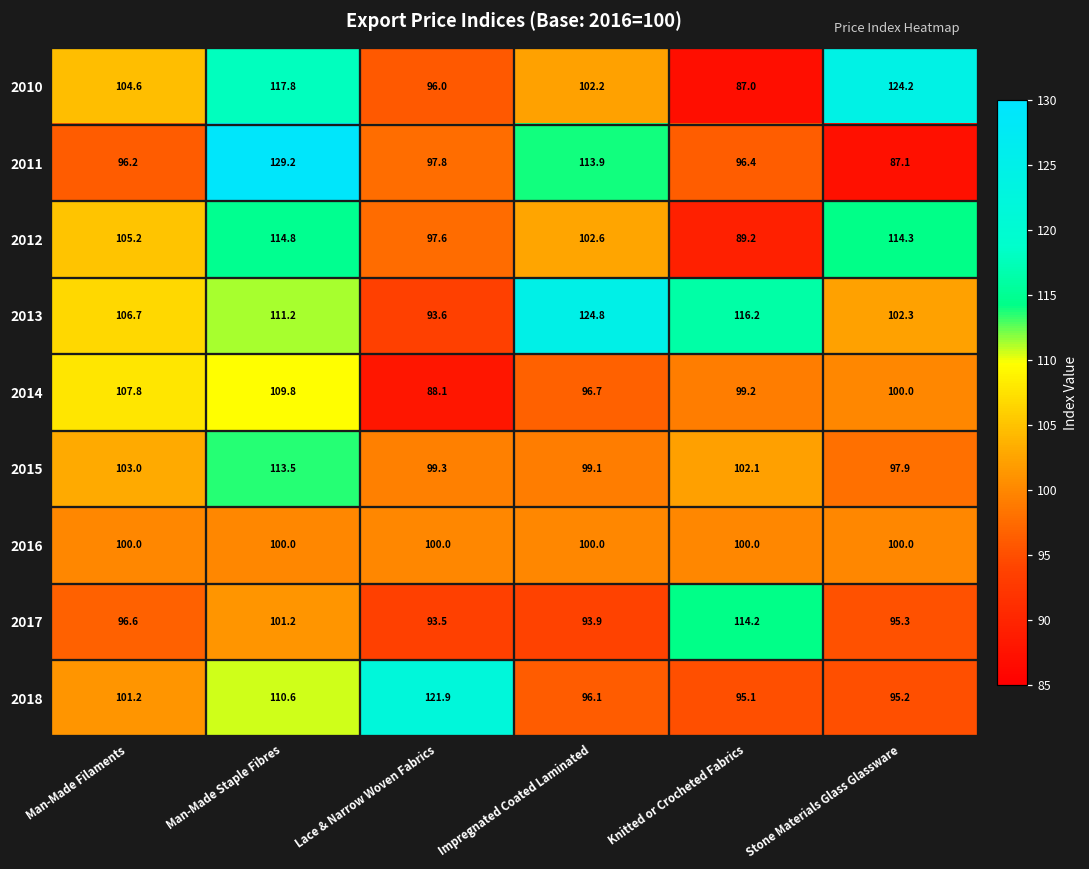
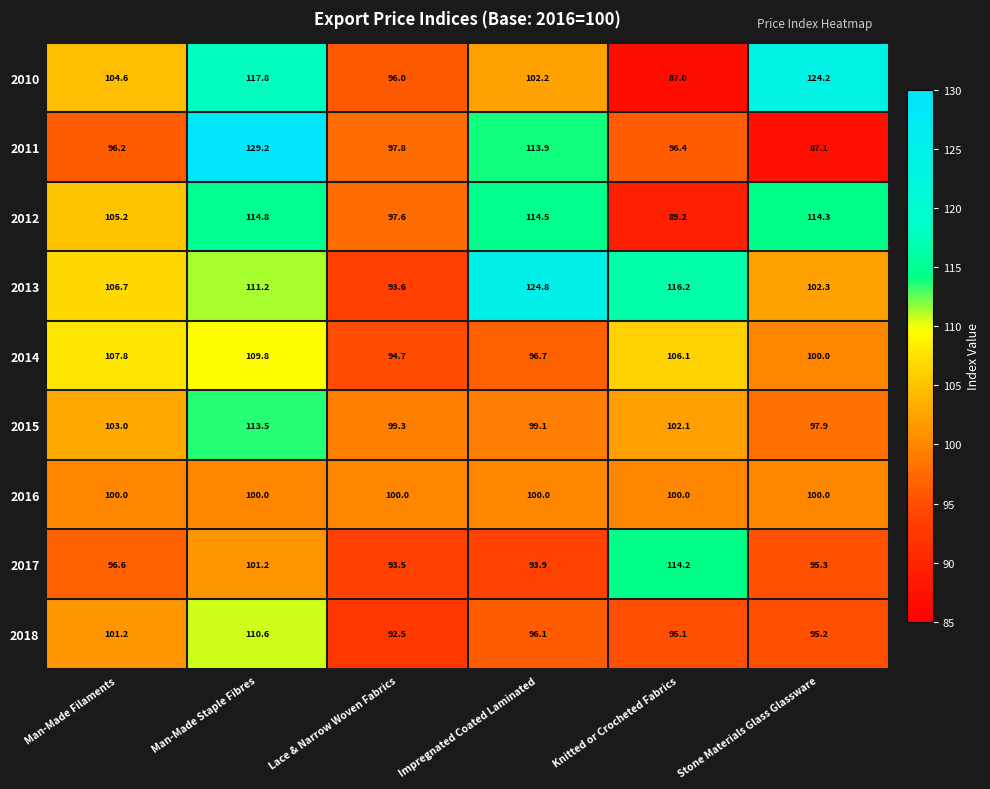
  {
    "2010": {
      "Man-Made Filaments": 104.6,
      "Man-Made Staple Fibres": 117.8,
      "Lace & Narrow Woven Fabrics": 96.0,
      "Impregnated Coated Laminated": 102.2,
      "Knitted or Crocheted Fabrics": 87.0,
      "Stone Materials Glass Glassware": 124.2
    },
    "2011": {
      "Man-Made Filaments": 96.2,
      "Man-Made Staple Fibres": 129.2,
      "Lace & Narrow Woven Fabrics": 97.8,
      "Impregnated Coated Laminated": 113.9,
      "Knitted or Crocheted Fabrics": 96.4,
      "Stone Materials Glass Glassware": 87.1
    },
    "2012": {
      "Man-Made Filaments": 105.2,
      "Man-Made Staple Fibres": 114.8,
      "Lace & Narrow Woven Fabrics": 97.6,
-     "Impregnated Coated Laminated": 102.6,
+     "Impregnated Coated Laminated": 114.5,
      "Knitted or Crocheted Fabrics": 89.2,
      "Stone Materials Glass Glassware": 114.3
    },
    "2013": {
      "Man-Made Filaments": 106.7,
      "Man-Made Staple Fibres": 111.2,
      "Lace & Narrow Woven Fabrics": 93.6,
      "Impregnated Coated Laminated": 124.8,
      "Knitted or Crocheted Fabrics": 116.2,
      "Stone Materials Glass Glassware": 102.3
    },
    "2014": {
      "Man-Made Filaments": 107.8,
      "Man-Made Staple Fibres": 109.8,
-     "Lace & Narrow Woven Fabrics": 88.1,
+     "Lace & Narrow Woven Fabrics": 94.7,
      "Impregnated Coated Laminated": 96.7,
-     "Knitted or Crocheted Fabrics": 99.2,
+     "Knitted or Crocheted Fabrics": 106.1,
      "Stone Materials Glass Glassware": 100.0
    },
    "2015": {
      "Man-Made Filaments": 103.0,
      "Man-Made Staple Fibres": 113.5,
      "Lace & Narrow Woven Fabrics": 99.3,
      "Impregnated Coated Laminated": 99.1,
      "Knitted or Crocheted Fabrics": 102.1,
      "Stone Materials Glass Glassware": 97.9
    },
    "2016": {
      "Man-Made Filaments": 100.0,
      "Man-Made Staple Fibres": 100.0,
      "Lace & Narrow Woven Fabrics": 100.0,
      "Impregnated Coated Laminated": 100.0,
      "Knitted or Crocheted Fabrics": 100.0,
      "Stone Materials Glass Glassware": 100.0
    },
    "2017": {
      "Man-Made Filaments": 96.6,
      "Man-Made Staple Fibres": 101.2,
      "Lace & Narrow Woven Fabrics": 93.5,
      "Impregnated Coated Laminated": 93.9,
      "Knitted or Crocheted Fabrics": 114.2,
      "Stone Materials Glass Glassware": 95.3
    },
    "2018": {
      "Man-Made Filaments": 101.2,
      "Man-Made Staple Fibres": 110.6,
-     "Lace & Narrow Woven Fabrics": 121.9,
+     "Lace & Narrow Woven Fabrics": 92.5,
      "Impregnated Coated Laminated": 96.1,
      "Knitted or Crocheted Fabrics": 95.1,
      "Stone Materials Glass Glassware": 95.2
    }
  }
